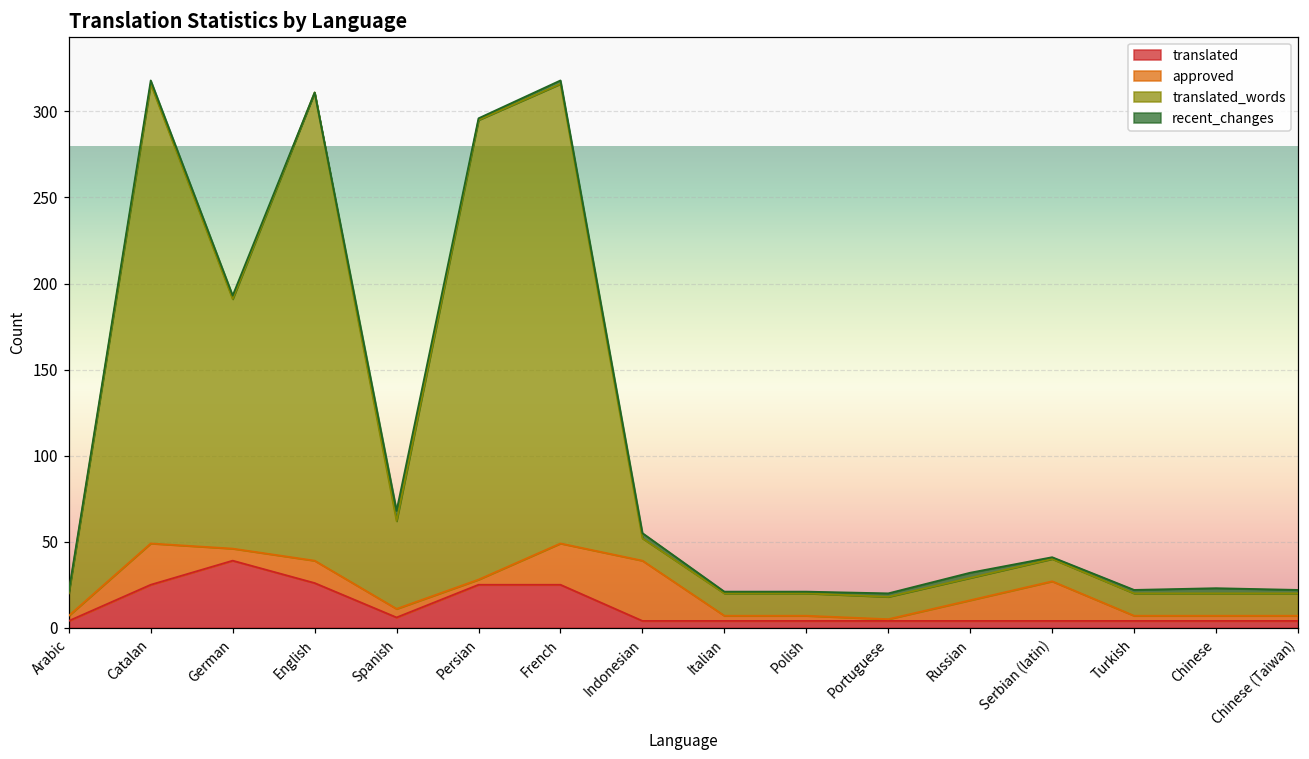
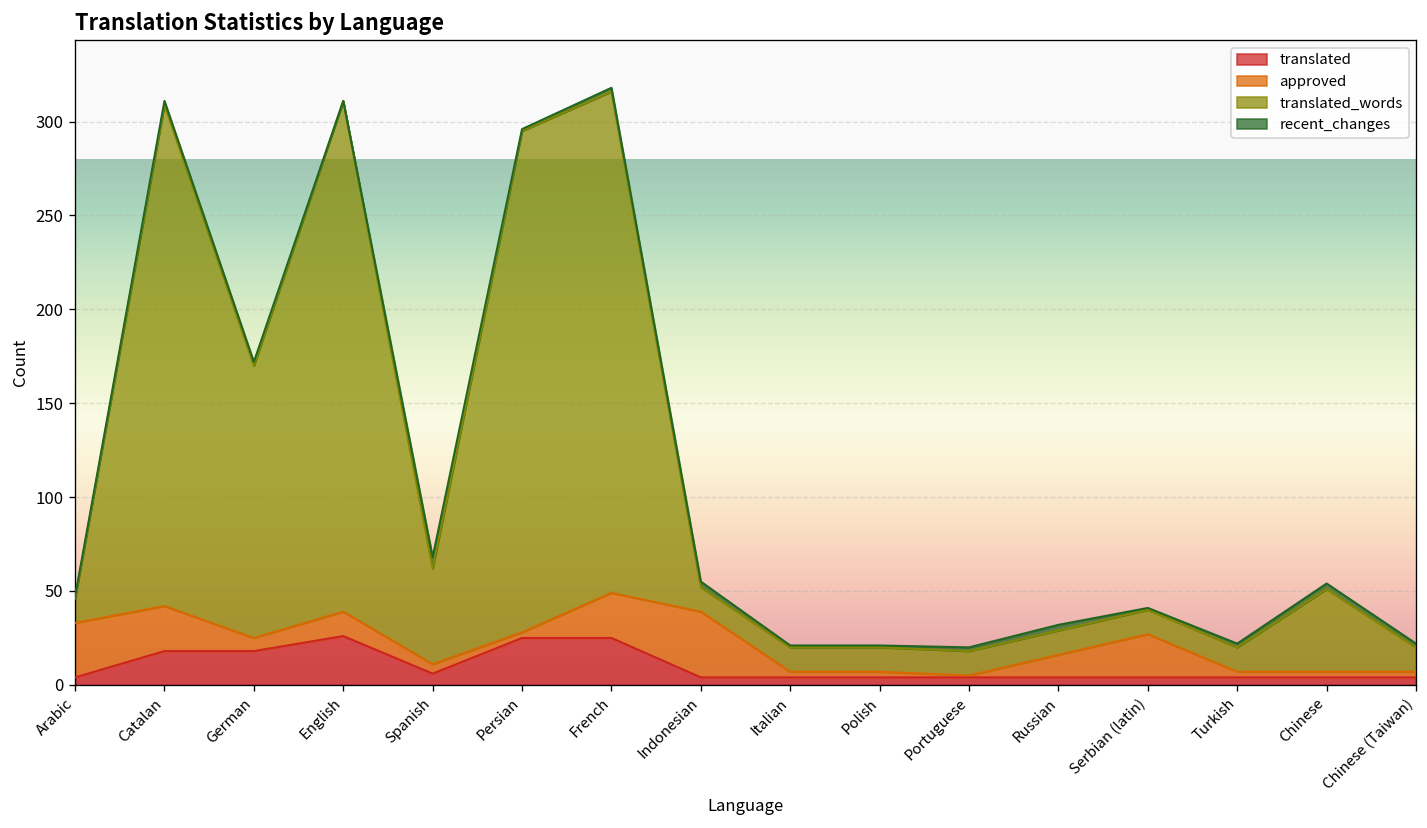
  {
    "translated": {
      "Arabic": 4,
-     "Catalan": 25,
-     "German": 39,
+     "Catalan": 18,
+     "German": 18,
      "English": 26,
      "Spanish": 6,
      "Persian": 25,
      "French": 25,
      "Indonesian": 4,
      "Italian": 4,
      "Polish": 4,
      "Russian": 4,
      "Serbian (latin)": 4,
      "Turkish": 4,
      "Chinese": 4,
      "Chinese (Taiwan)": 4
    },
    "approved": {
-     "Arabic": 3,
+     "Arabic": 29,
      "Catalan": 24,
      "German": 7,
      "English": 13,
      "Spanish": 5,
      "Persian": 3,
      "French": 24,
      "Indonesian": 35,
      "Italian": 3,
      "Polish": 3,
      "Russian": 12,
      "Serbian (latin)": 23,
      "Turkish": 3,
      "Chinese": 3,
      "Chinese (Taiwan)": 3
    },
    "translated_words": {
      "Catalan": 267,
      "German": 145,
      "Spanish": 51,
      "French": 267,
      "Indonesian": 13,
      "Portuguese": 13,
      "Russian": 13,
      "Turkish": 13,
-     "Chinese": 13,
+     "Chinese": 44,
      "Chinese (Taiwan)": 13
    },
    "recent_changes": {
      "Catalan": 2,
      "German": 2,
      "Spanish": 6,
      "French": 2,
      "Indonesian": 3,
      "Portuguese": 2,
      "Russian": 3,
      "Turkish": 2,
      "Chinese": 3,
      "Chinese (Taiwan)": 2
    }
  }
